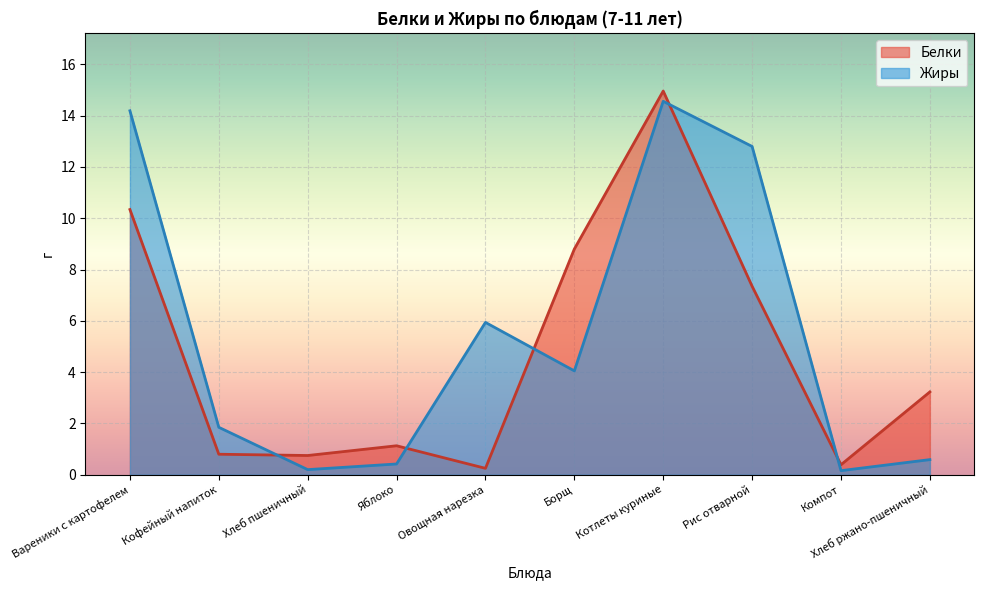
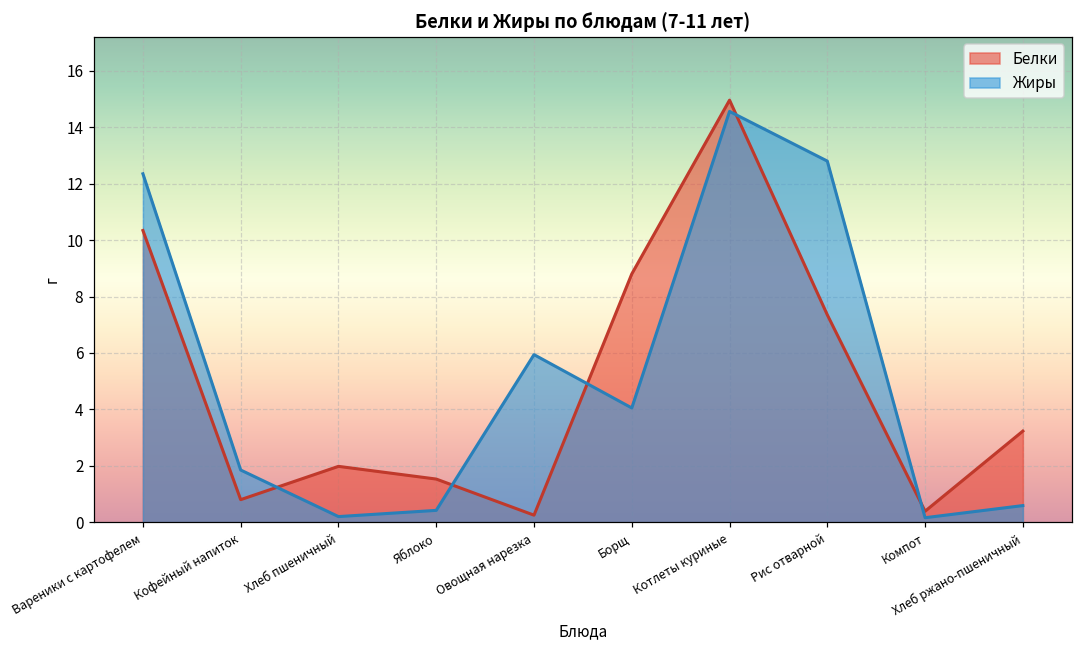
  {
    "Белки": {
      "Вареники с картофелем": 10.3,
      "Кофейный напиток": 0.8,
-     "Хлеб пшеничный": 0.8,
-     "Яблоко": 1.1,
+     "Хлеб пшеничный": 2.0,
+     "Яблоко": 1.5,
      "Овощная нарезка": 0.3,
      "Борщ": 8.8,
      "Котлеты куриные": 15.0,
      "Рис отварной": 7.4,
      "Компот": 0.4,
      "Хлеб ржано-пшеничный": 3.2
    },
    "Жиры": {
-     "Вареники с картофелем": 14.2,
+     "Вареники с картофелем": 12.4,
      "Кофейный напиток": 1.9,
      "Хлеб пшеничный": 0.2,
      "Яблоко": 0.4,
      "Овощная нарезка": 5.9,
      "Борщ": 4.1,
      "Котлеты куриные": 14.6,
      "Рис отварной": 12.8,
      "Компот": 0.2,
      "Хлеб ржано-пшеничный": 0.6
    }
  }
